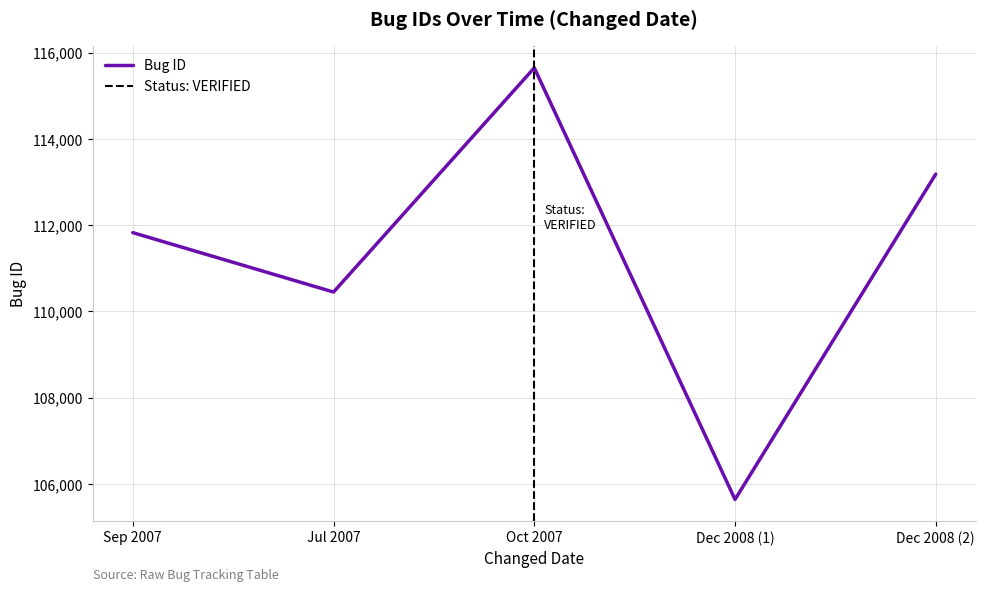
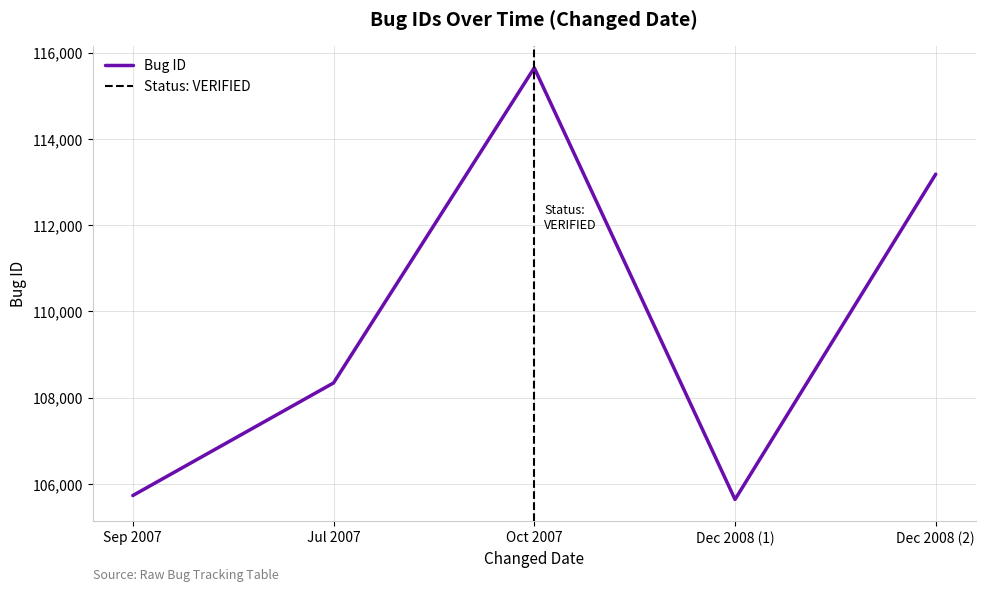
  {
-   "Sep 2007": "111,800",
-   "Jul 2007": "110,400",
+   "Sep 2007": "105,700",
+   "Jul 2007": "108,300",
    "Oct 2007": "115,600",
    "Dec 2008 (1)": "105,600",
    "Dec 2008 (2)": "113,200"
  }
